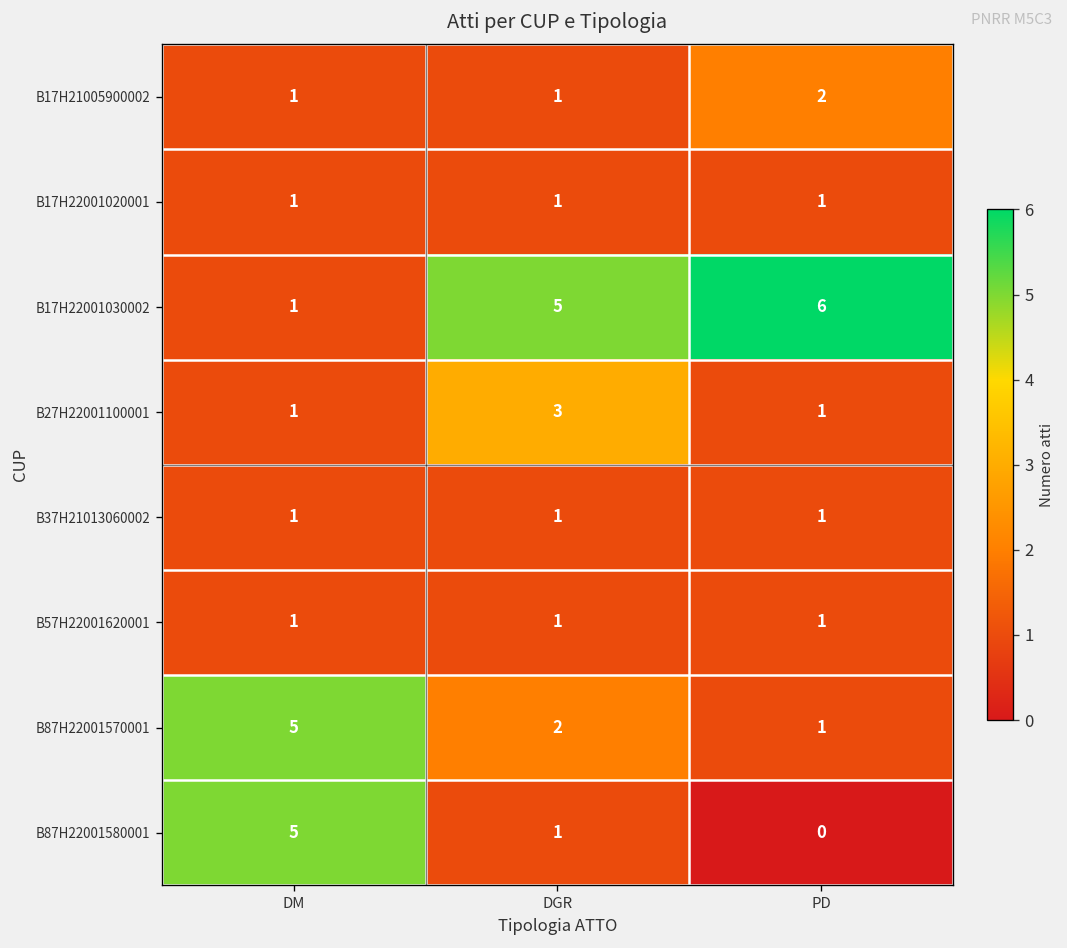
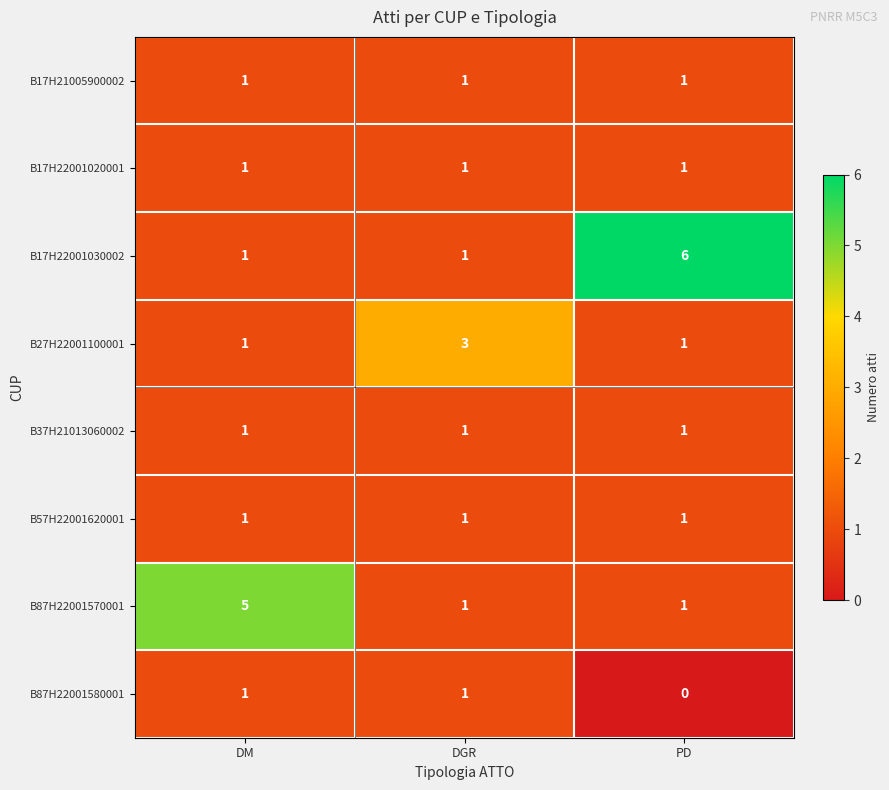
  {
    "B17H21005900002": {
      "DM": 1,
      "DGR": 1,
-     "PD": 2
+     "PD": 1
    },
    "B17H22001020001": {
      "DM": 1,
      "DGR": 1,
      "PD": 1
    },
    "B17H22001030002": {
      "DM": 1,
-     "DGR": 5,
+     "DGR": 1,
      "PD": 6
    },
    "B27H22001100001": {
      "DM": 1,
      "DGR": 3,
      "PD": 1
    },
    "B37H21013060002": {
      "DM": 1,
      "DGR": 1,
      "PD": 1
    },
    "B57H22001620001": {
      "DM": 1,
      "DGR": 1,
      "PD": 1
    },
    "B87H22001570001": {
      "DM": 5,
-     "DGR": 2,
+     "DGR": 1,
      "PD": 1
    },
    "B87H22001580001": {
-     "DM": 5,
+     "DM": 1,
      "DGR": 1,
      "PD": 0
    }
  }
